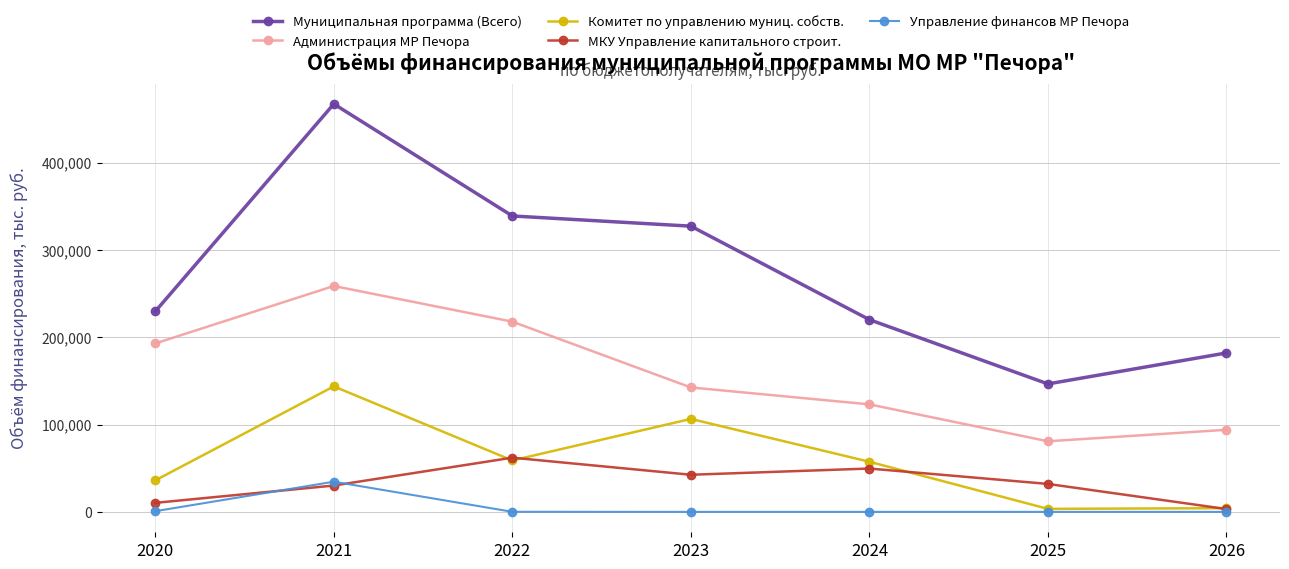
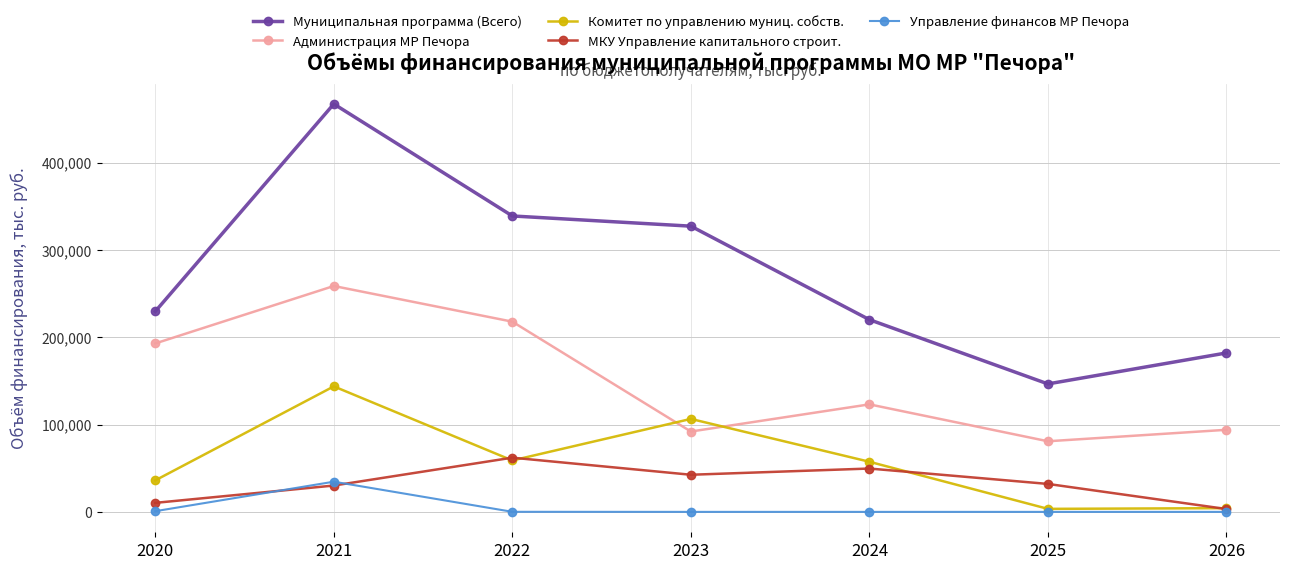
  {
    "Муниципальная программа (Всего)": {
      "2020": "230,000",
      "2021": "470,000",
      "2022": "340,000",
      "2023": "330,000",
      "2024": "220,000",
      "2025": "150,000",
      "2026": "180,000"
    },
    "Администрация МР Печора": {
      "2020": "190,000",
      "2021": "260,000",
      "2022": "220,000",
-     "2023": "140,000",
+     "2023": "90,000",
      "2024": "120,000",
      "2025": "80,000",
      "2026": "90,000"
    },
    "Комитет по управлению муниц. собств.": {
      "2020": "40,000",
      "2021": "140,000",
      "2022": "60,000",
      "2023": "110,000",
      "2024": "60,000",
      "2025": "0"
    },
    "МКУ Управление капитального строит.": {
      "2020": "10,000",
      "2021": "30,000",
      "2022": "60,000",
      "2023": "40,000",
      "2024": "50,000",
      "2025": "30,000"
    },
    "Управление финансов МР Печора": {
      "2020": "0",
      "2021": "30,000",
      "2022": "0",
      "2023": "0",
      "2024": "0",
      "2025": "0",
      "2026": "0"
    }
  }
